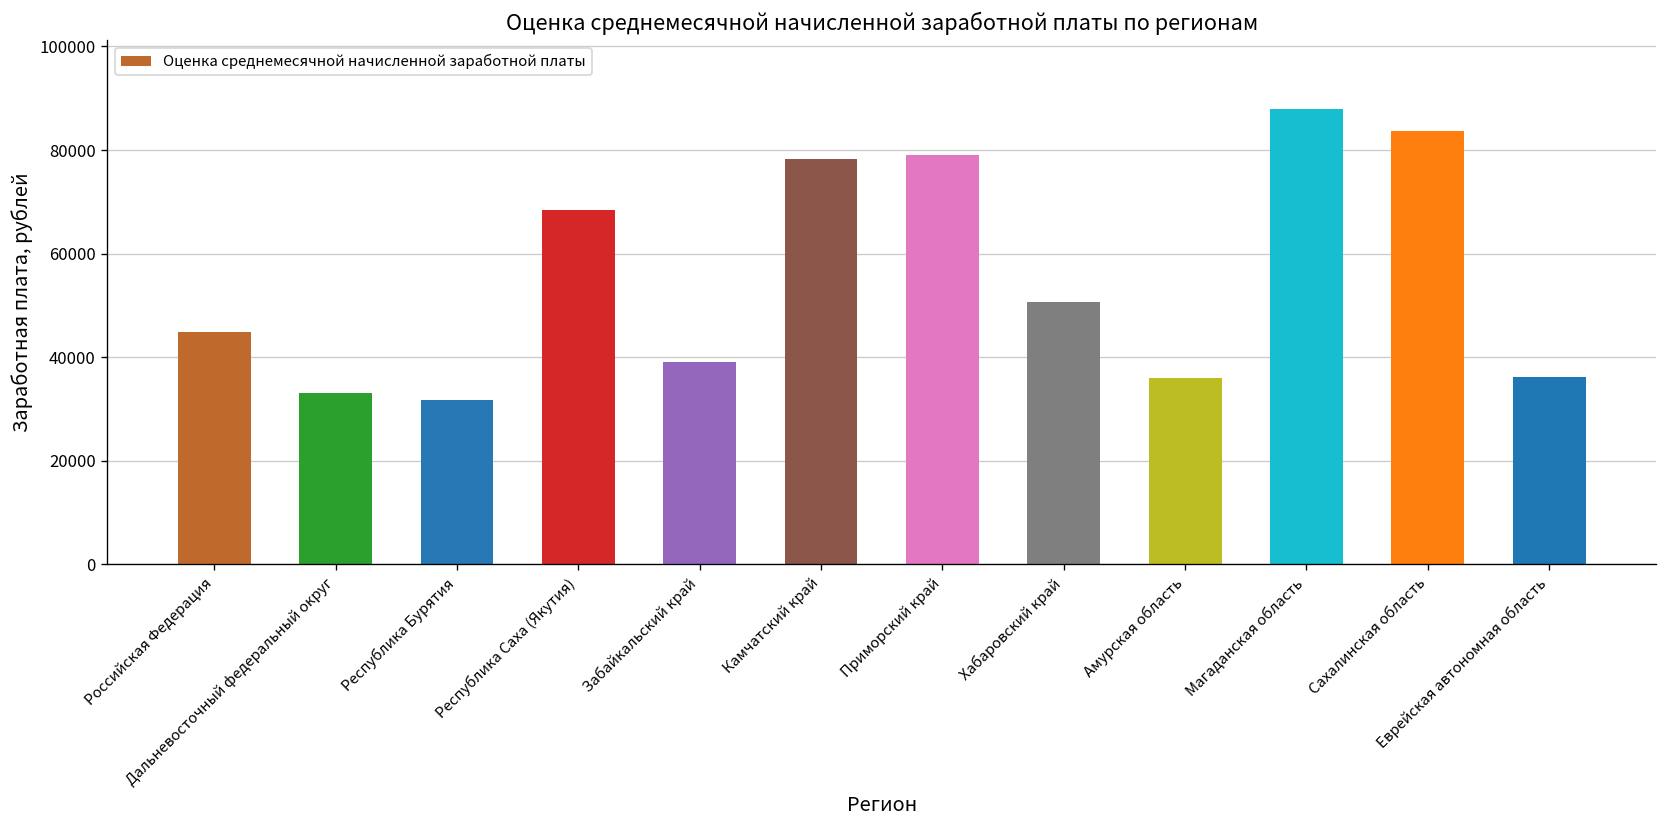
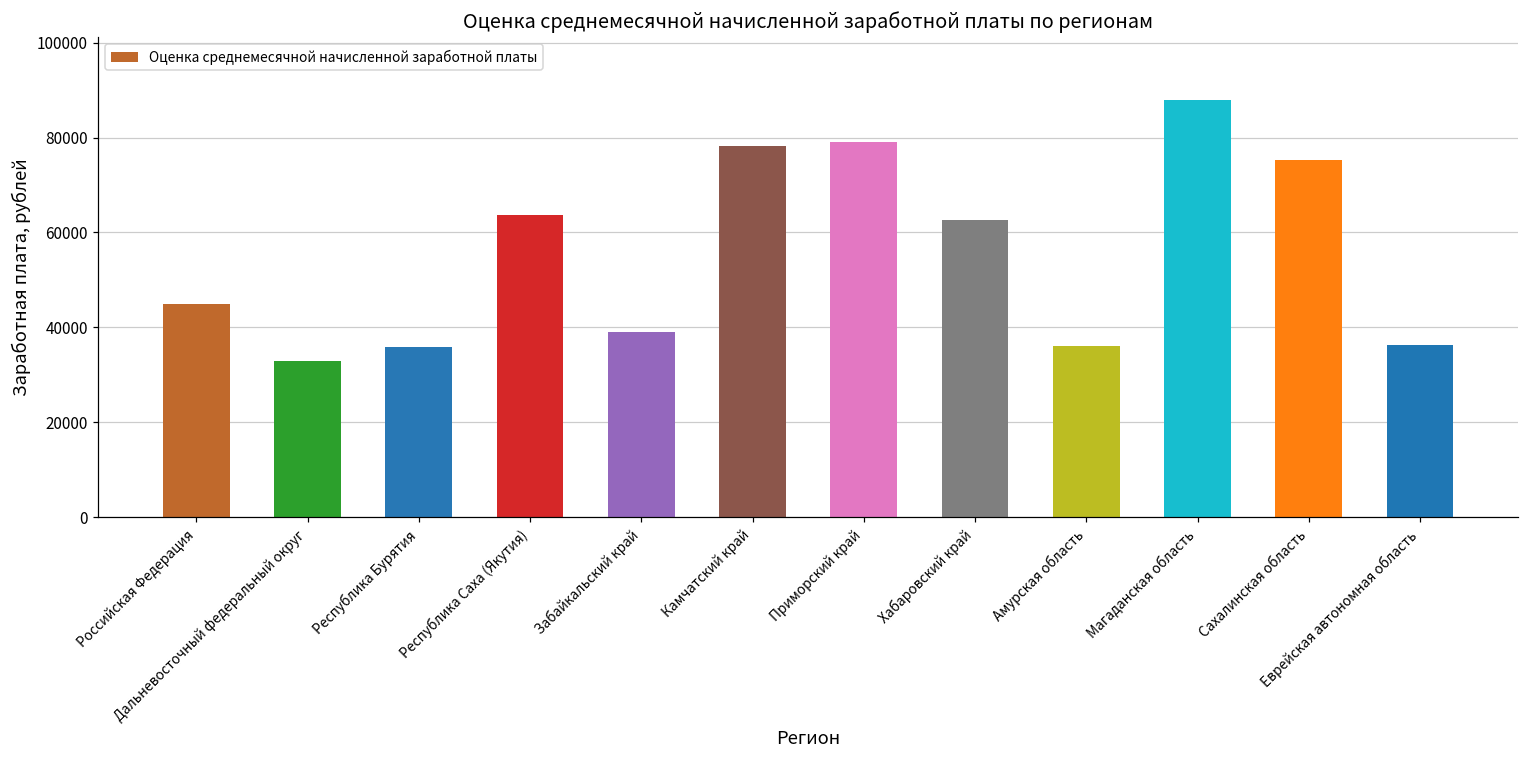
  {
    "Российская Федерация": 45000,
    "Дальневосточный федеральный округ": 33000,
-   "Республика Бурятия": 32000,
-   "Республика Саха (Якутия)": 69000,
+   "Республика Бурятия": 36000,
+   "Республика Саха (Якутия)": 64000,
    "Забайкальский край": 39000,
    "Камчатский край": 78000,
    "Приморский край": 79000,
-   "Хабаровский край": 51000,
+   "Хабаровский край": 63000,
    "Амурская область": 36000,
    "Магаданская область": 88000,
-   "Сахалинская область": 84000,
+   "Сахалинская область": 75000,
    "Еврейская автономная область": 36000
  }
